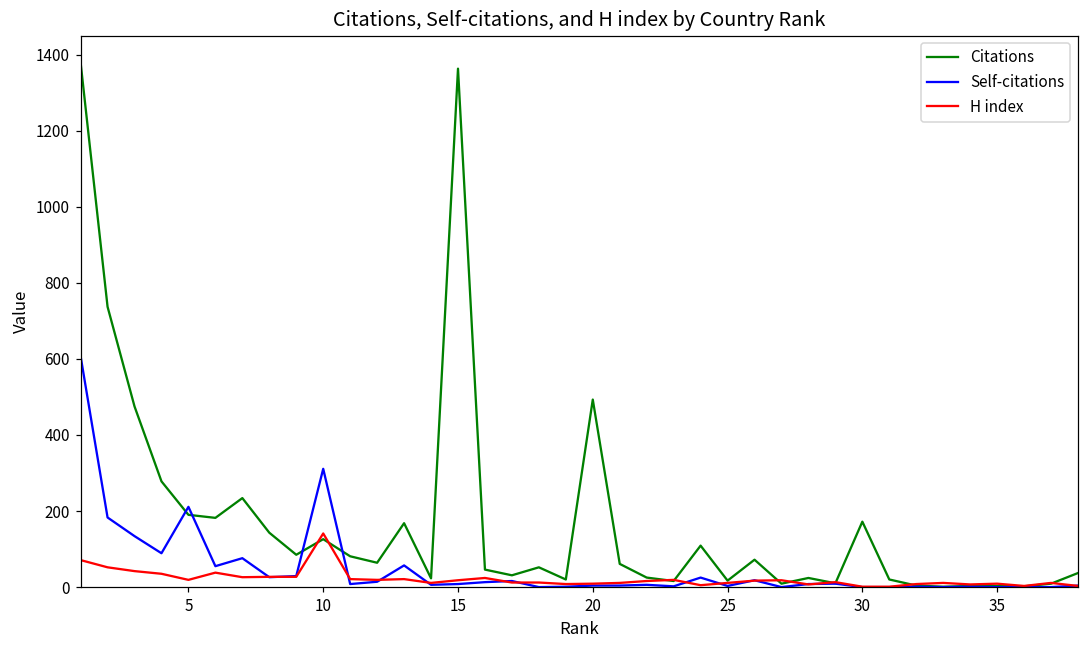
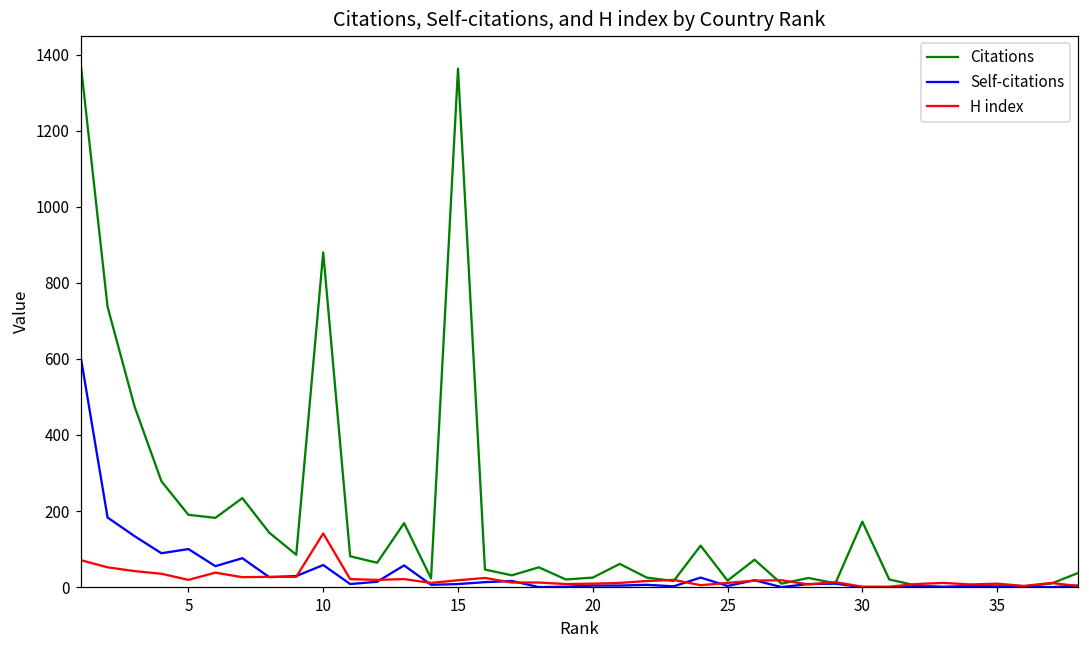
  {
    "Citations": {
      "5": 190,
-     "10": 130,
+     "10": 880,
      "15": 1360,
-     "20": 490,
+     "20": 30,
      "30": 170
    },
    "Self-citations": {
-     "5": 210,
-     "10": 310,
+     "5": 100,
+     "10": 60,
      "15": 10,
      "25": 0
    },
    "H index": {
      "5": 20,
      "10": 140,
      "15": 20
    }
  }
